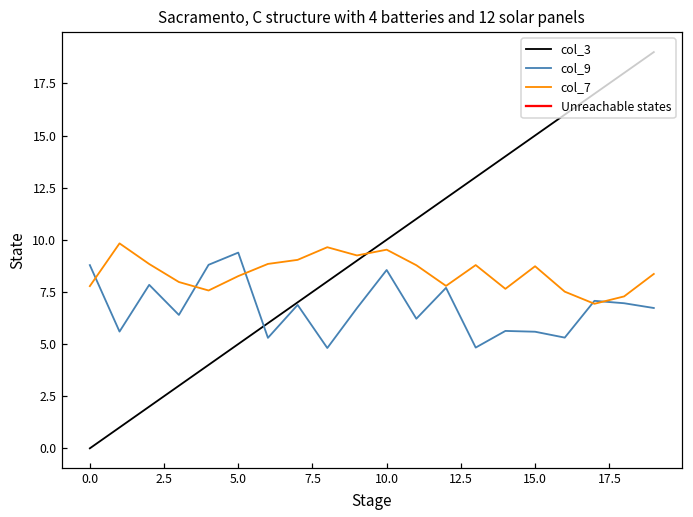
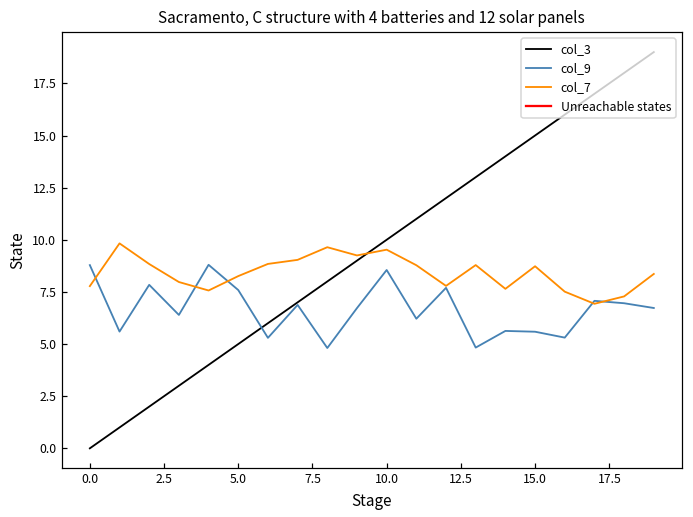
  {
    "col_3": {
      "0.0": 0.0,
      "5.0": 5.0,
      "10.0": 10.0,
      "15.0": 15.0
    },
    "col_9": {
      "0.0": 8.8,
-     "5.0": 9.4,
+     "5.0": 7.6,
      "10.0": 8.6,
      "15.0": 5.6
    },
    "col_7": {
      "0.0": 7.8,
      "5.0": 8.3,
      "10.0": 9.5,
      "15.0": 8.7
    }
  }
